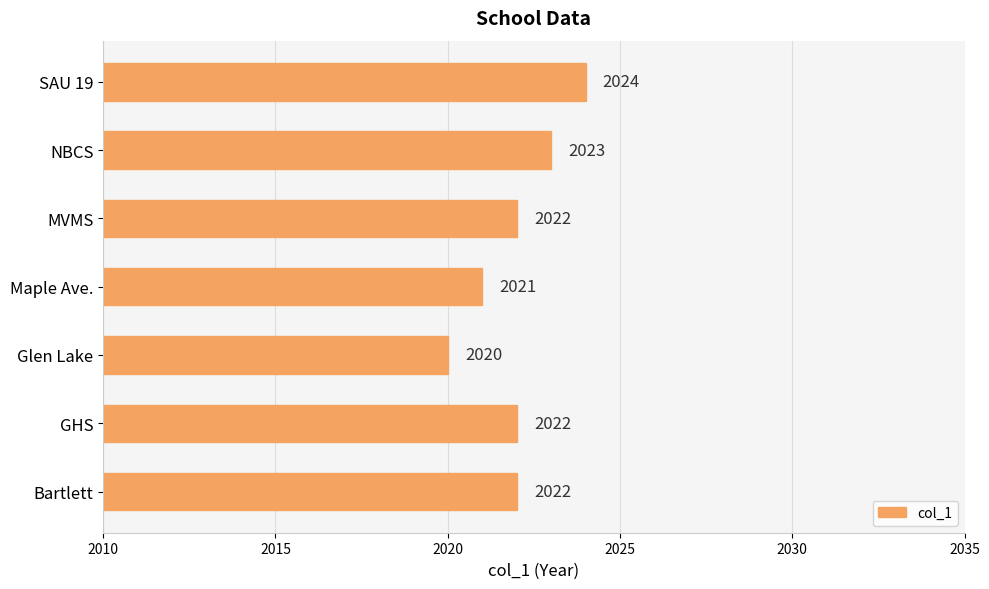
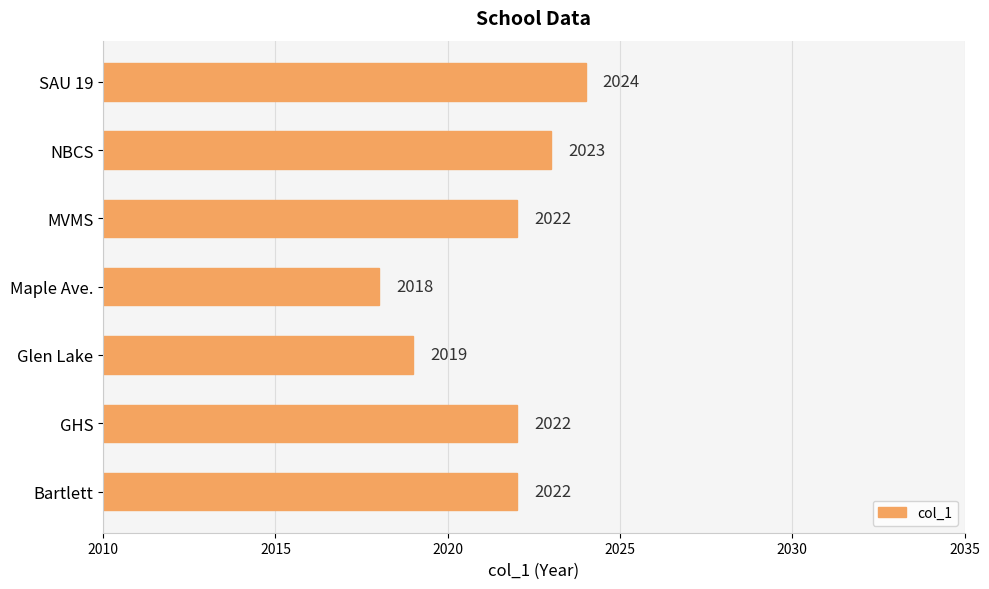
  {
    "SAU 19": 2024,
    "NBCS": 2023,
    "MVMS": 2022,
-   "Maple Ave.": 2021,
-   "Glen Lake": 2020,
+   "Maple Ave.": 2018,
+   "Glen Lake": 2019,
    "GHS": 2022,
    "Bartlett": 2022
  }
